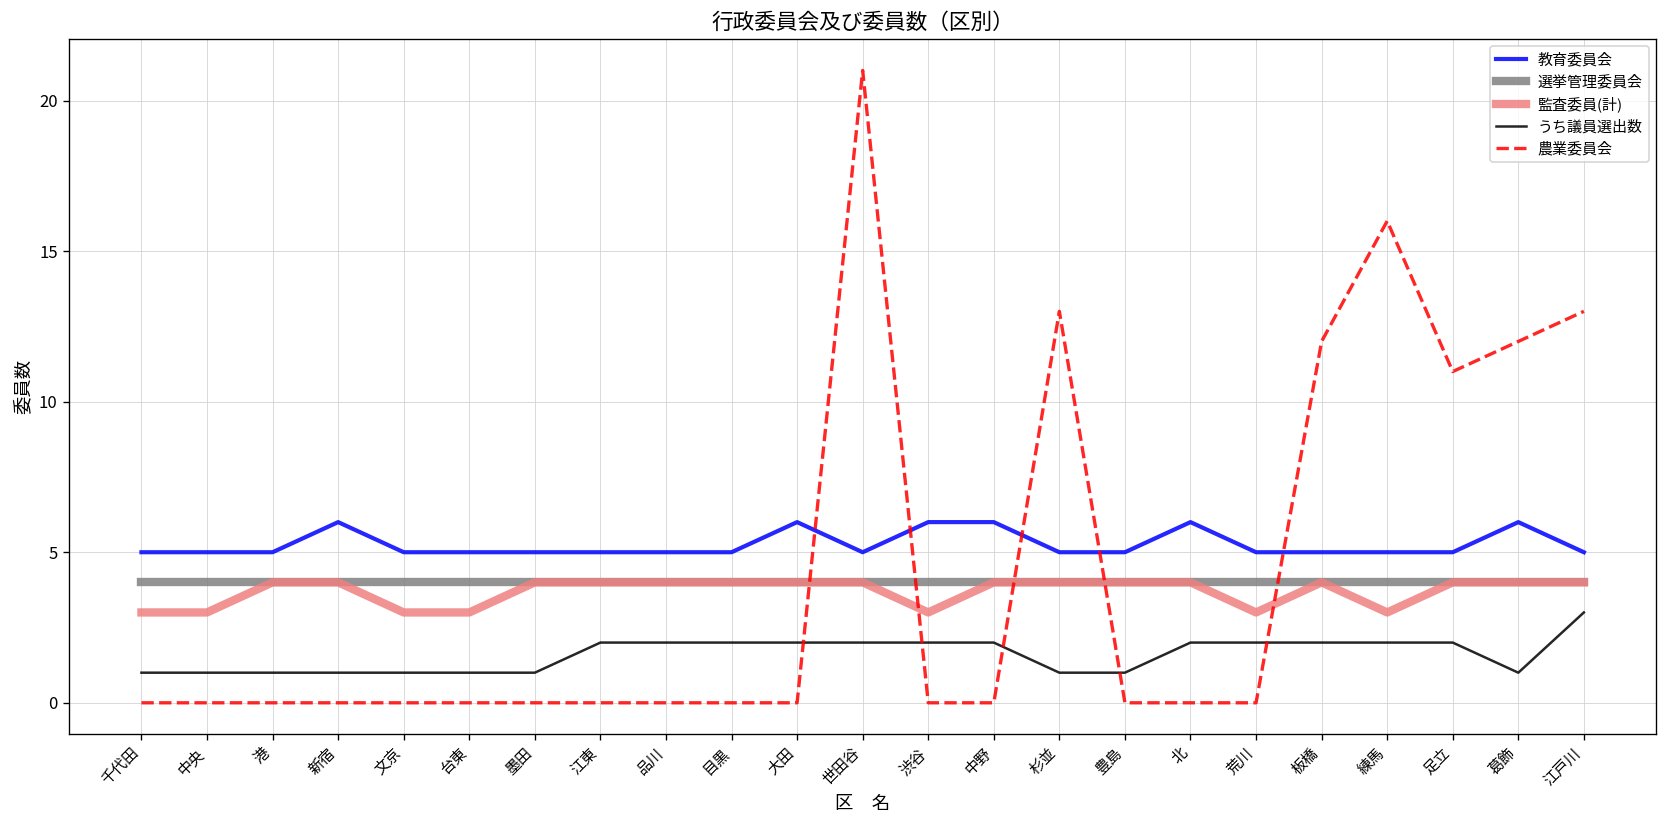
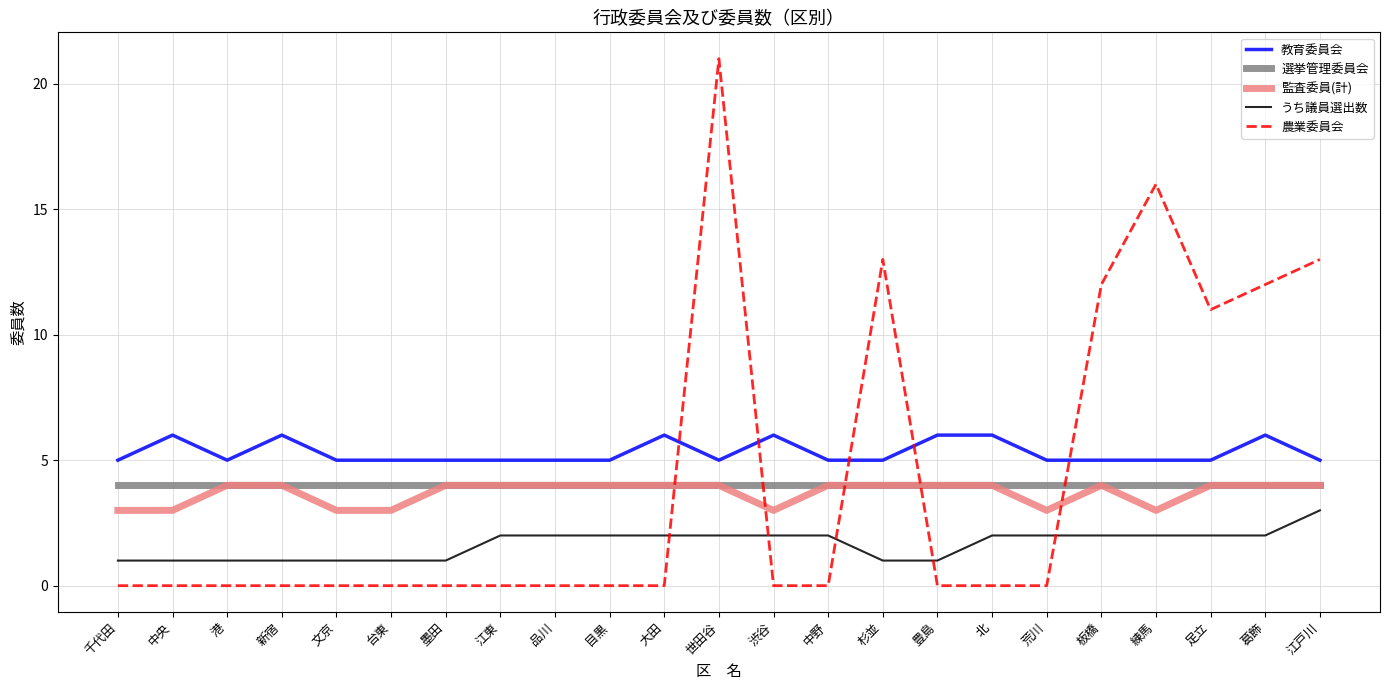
  {
    "教育委員会": {
      "千代田": 5,
-     "中央": 5,
+     "中央": 6,
      "港": 5,
      "新宿": 6,
      "文京": 5,
      "台東": 5,
      "墨田": 5,
      "江東": 5,
      "品川": 5,
      "目黒": 5,
      "大田": 6,
      "世田谷": 5,
      "渋谷": 6,
-     "中野": 6,
+     "中野": 5,
      "杉並": 5,
-     "豊島": 5,
+     "豊島": 6,
      "北": 6,
      "荒川": 5,
      "板橋": 5,
      "練馬": 5,
      "足立": 5,
      "葛飾": 6,
      "江戸川": 5
    },
    "選挙管理委員会": {
      "千代田": 4,
      "中央": 4,
      "文京": 4,
      "台東": 4,
      "渋谷": 4,
      "荒川": 4,
      "練馬": 4
    },
    "監査委員(計)": {
      "千代田": 3,
      "中央": 3,
      "文京": 3,
      "台東": 3,
      "渋谷": 3,
      "荒川": 3,
      "練馬": 3
    },
    "うち議員選出数": {
      "千代田": 1,
      "中央": 1,
      "港": 1,
      "新宿": 1,
      "文京": 1,
      "台東": 1,
      "墨田": 1,
      "江東": 2,
      "品川": 2,
      "目黒": 2,
      "大田": 2,
      "世田谷": 2,
      "渋谷": 2,
      "中野": 2,
      "杉並": 1,
      "豊島": 1,
      "北": 2,
      "荒川": 2,
      "板橋": 2,
      "練馬": 2,
      "足立": 2,
-     "葛飾": 1,
+     "葛飾": 2,
      "江戸川": 3
    },
    "農業委員会": {
      "千代田": 0,
      "中央": 0,
      "港": 0,
      "新宿": 0,
      "文京": 0,
      "台東": 0,
      "墨田": 0,
      "江東": 0,
      "品川": 0,
      "目黒": 0,
      "大田": 0,
      "世田谷": 21,
      "渋谷": 0,
      "中野": 0,
      "杉並": 13,
      "豊島": 0,
      "北": 0,
      "荒川": 0,
      "板橋": 12,
      "練馬": 16,
      "足立": 11,
      "葛飾": 12,
      "江戸川": 13
    }
  }
